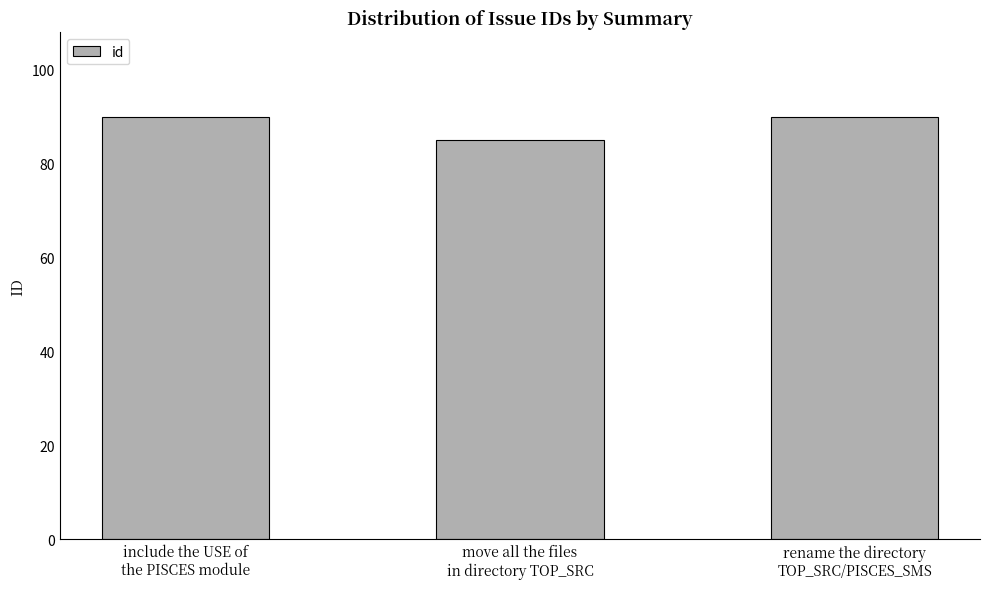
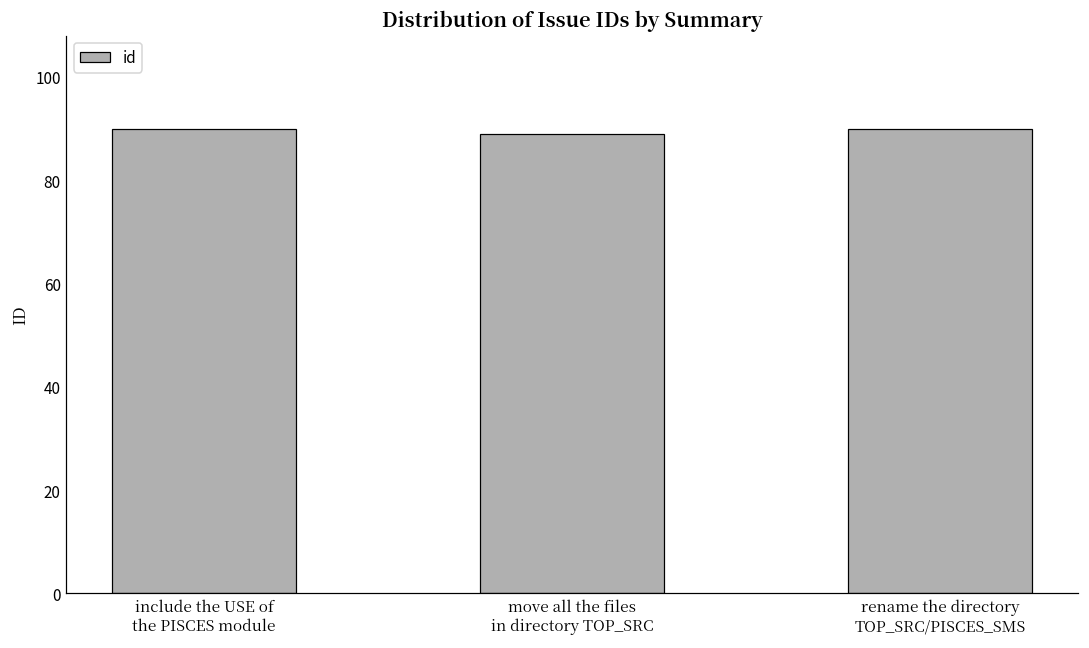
  {
    "include the USE of the PISCES module": 90,
-   "move all the files in directory TOP_SRC": 85,
+   "move all the files in directory TOP_SRC": 89,
    "rename the directory TOP_SRC/PISCES_SMS": 90
  }
